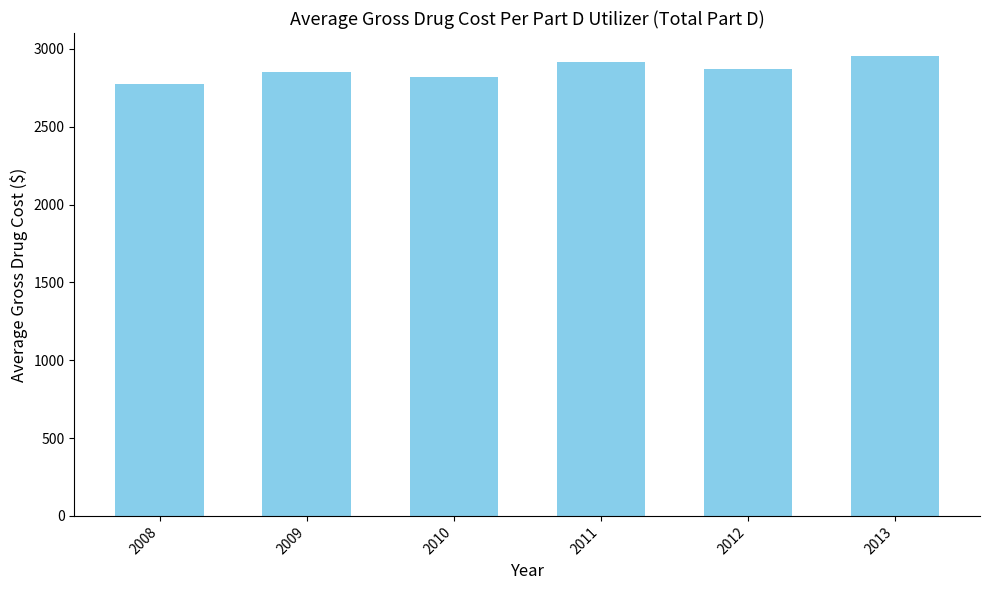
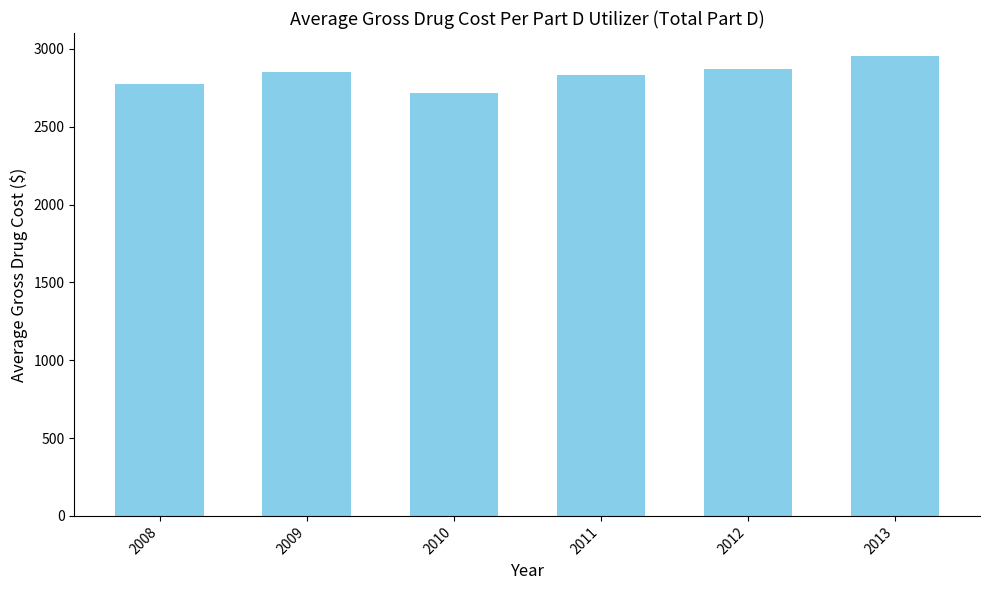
  {
    "2008": 2770,
    "2009": 2850,
-   "2010": 2820,
-   "2011": 2920,
+   "2010": 2720,
+   "2011": 2830,
    "2012": 2870,
    "2013": 2950
  }
